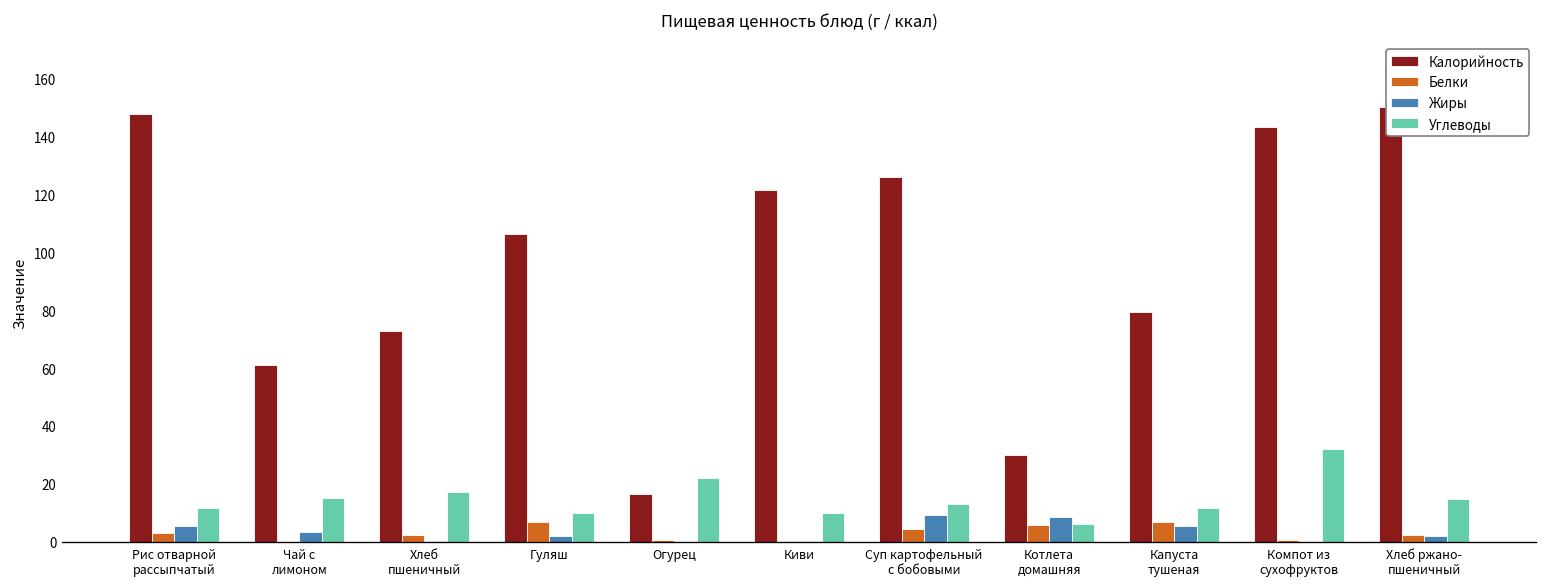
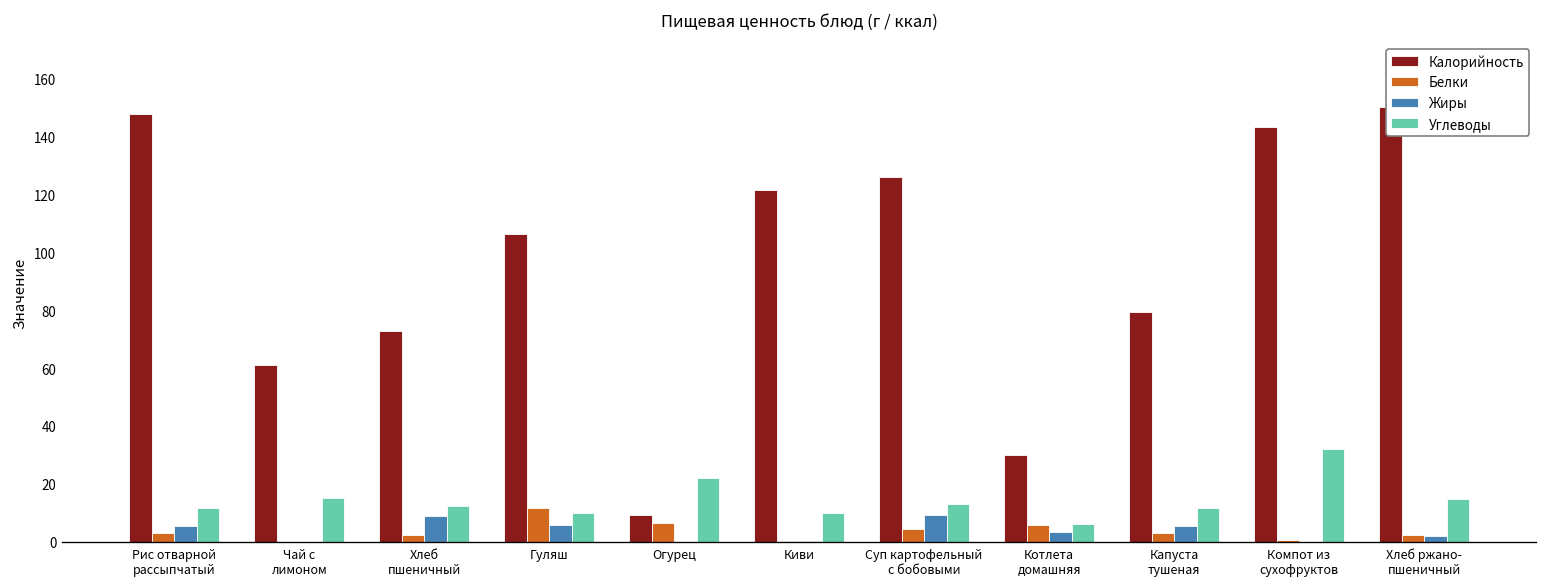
  {
    "Калорийность": {
      "Рис отварной рассыпчатый": 148,
      "Чай с лимоном": 61,
      "Хлеб пшеничный": 73,
      "Гуляш": 106,
-     "Огурец": 17,
+     "Огурец": 9,
      "Киви": 122,
      "Суп картофельный с бобовыми": 126,
      "Котлета домашняя": 30,
      "Капуста тушеная": 79,
      "Компот из сухофруктов": 143
    },
    "Белки": {
      "Рис отварной рассыпчатый": 3,
      "Хлеб пшеничный": 2,
-     "Гуляш": 7,
-     "Огурец": 0,
+     "Гуляш": 12,
+     "Огурец": 6,
      "Суп картофельный с бобовыми": 4,
      "Котлета домашняя": 6,
-     "Капуста тушеная": 7,
+     "Капуста тушеная": 3,
      "Хлеб ржано- пшеничный": 2
    },
    "Жиры": {
      "Рис отварной рассыпчатый": 6,
-     "Чай с лимоном": 3,
-     "Хлеб пшеничный": 0,
-     "Гуляш": 2,
+     "Чай с лимоном": 0,
+     "Хлеб пшеничный": 9,
+     "Гуляш": 6,
      "Суп картофельный с бобовыми": 9,
-     "Котлета домашняя": 9,
+     "Котлета домашняя": 3,
      "Капуста тушеная": 6,
      "Компот из сухофруктов": 0,
      "Хлеб ржано- пшеничный": 2
    },
    "Углеводы": {
      "Рис отварной рассыпчатый": 12,
      "Чай с лимоном": 15,
-     "Хлеб пшеничный": 17,
+     "Хлеб пшеничный": 12,
      "Гуляш": 10,
      "Огурец": 22,
      "Киви": 10,
      "Суп картофельный с бобовыми": 13,
      "Котлета домашняя": 6,
      "Капуста тушеная": 12,
      "Компот из сухофруктов": 32,
      "Хлеб ржано- пшеничный": 15
    }
  }
